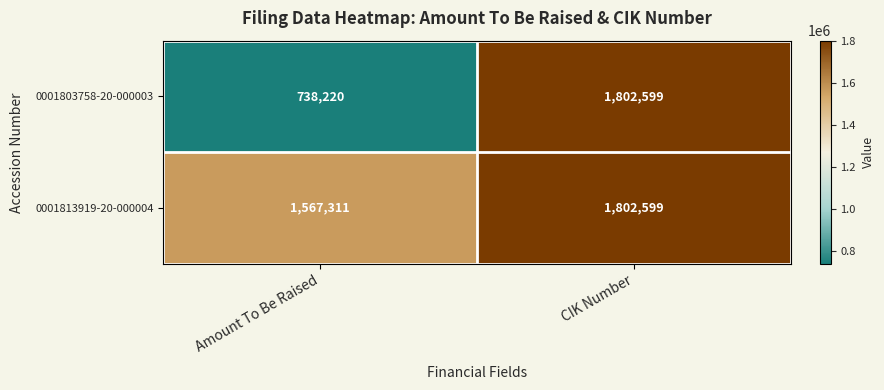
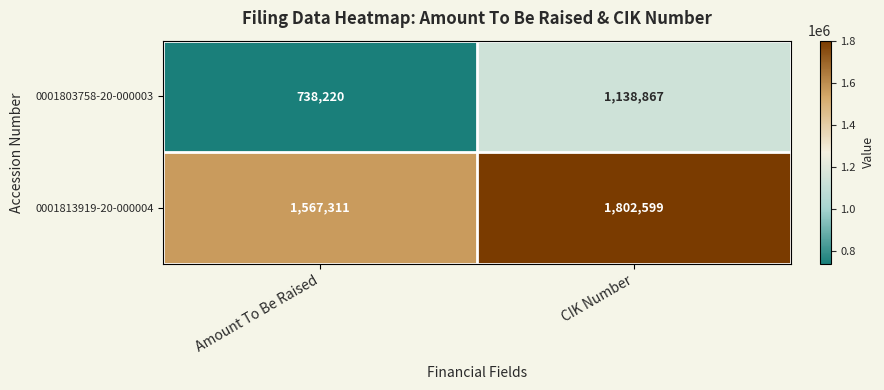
  {
    "0001803758-20-000003": {
      "Amount To Be Raised": "738,220",
-     "CIK Number": "1,802,599"
+     "CIK Number": "1,138,867"
    },
    "0001813919-20-000004": {
      "Amount To Be Raised": "1,567,311",
      "CIK Number": "1,802,599"
    }
  }
